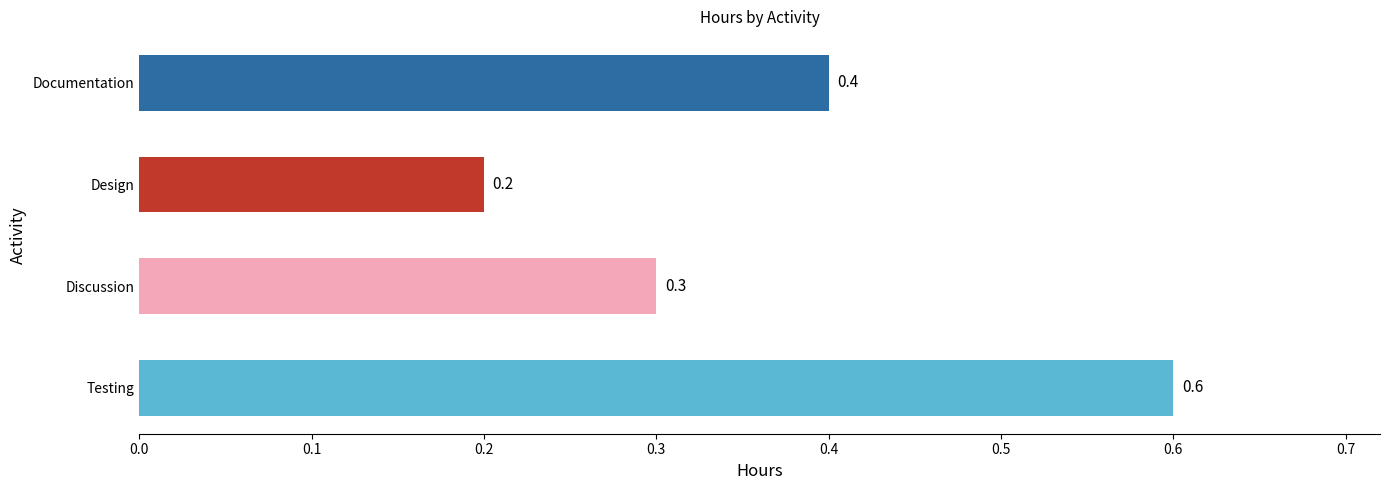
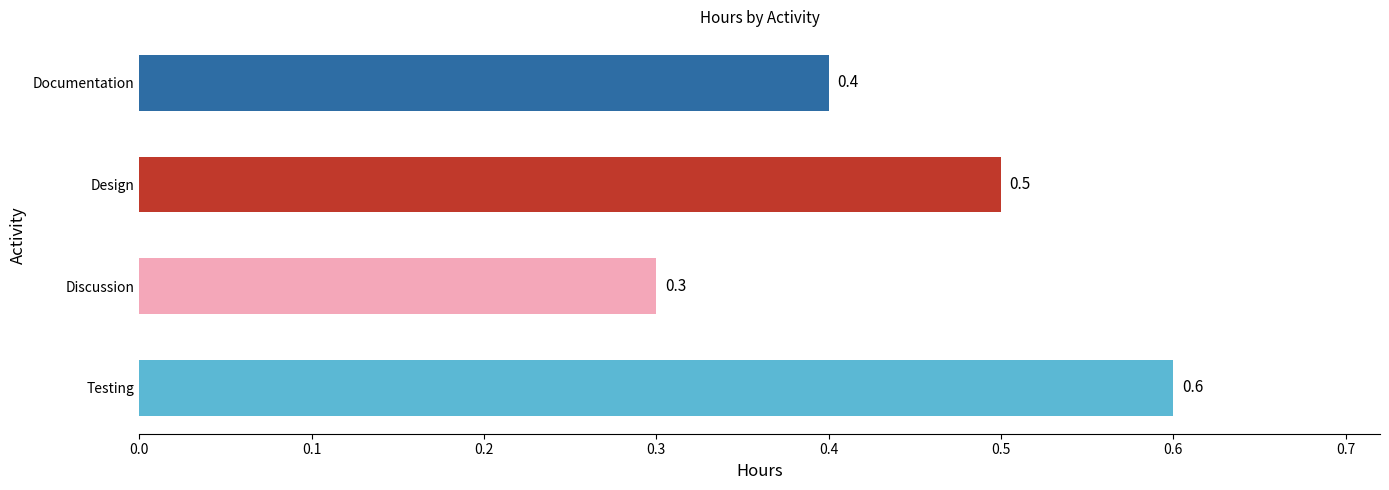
  {
    "Documentation": 0.4,
-   "Design": 0.2,
+   "Design": 0.5,
    "Discussion": 0.3,
    "Testing": 0.6
  }
